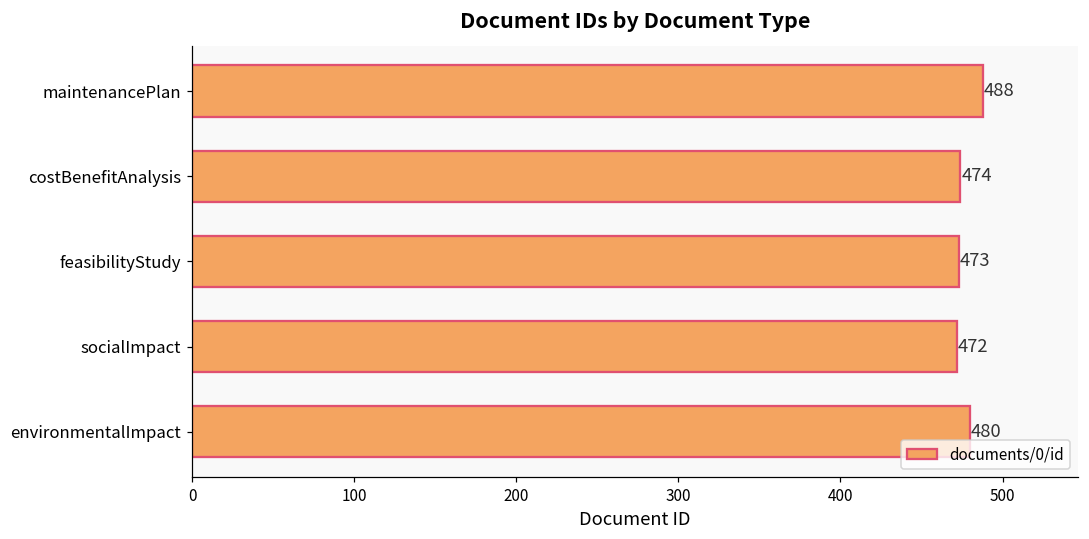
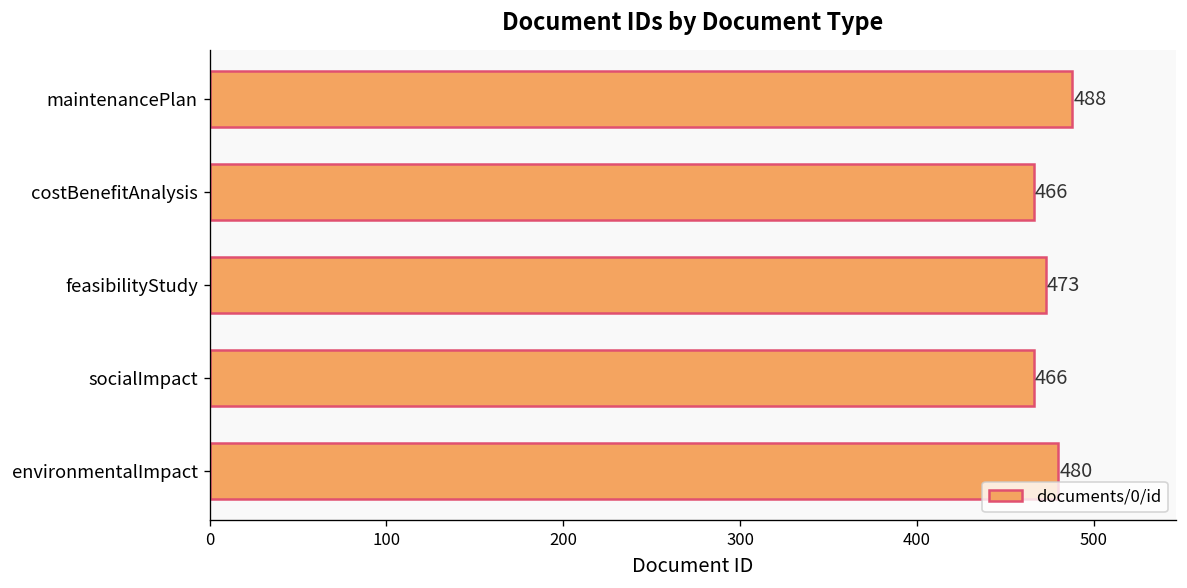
  {
    "maintenancePlan": 488,
-   "costBenefitAnalysis": 474,
+   "costBenefitAnalysis": 466,
    "feasibilityStudy": 473,
-   "socialImpact": 472,
+   "socialImpact": 466,
    "environmentalImpact": 480
  }
